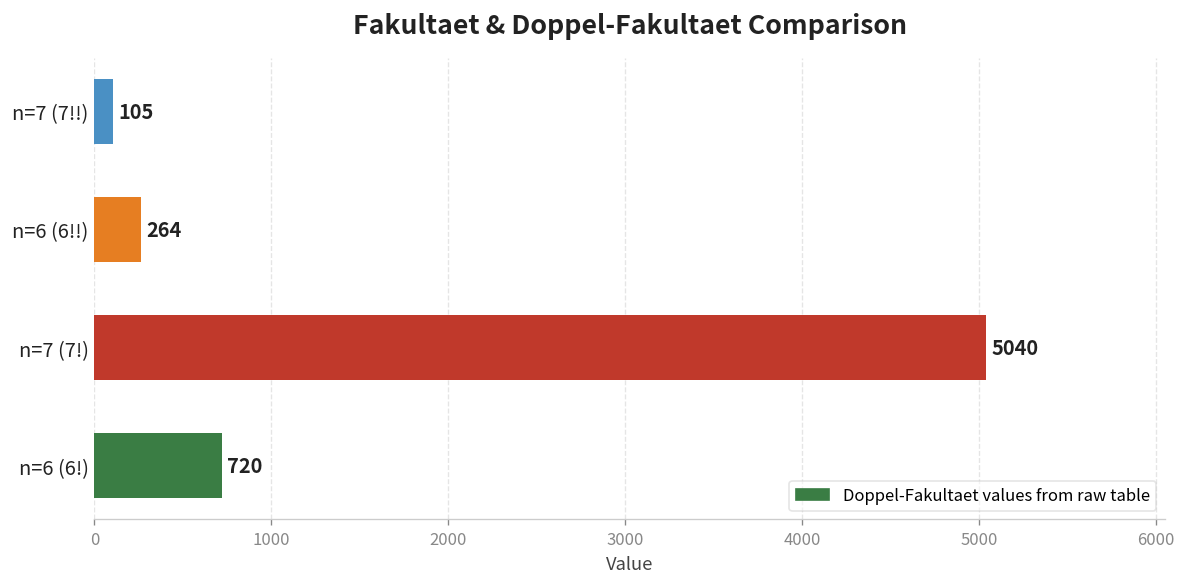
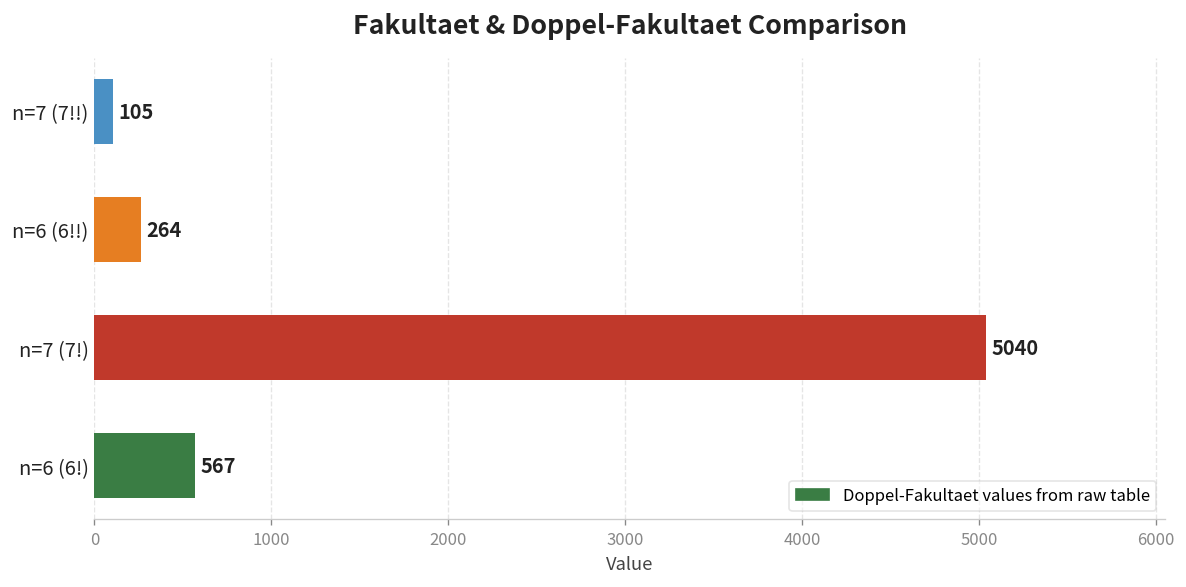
  {
    "n=7 (7!!)": 105,
    "n=6 (6!!)": 264,
    "n=7 (7!)": 5040,
-   "n=6 (6!)": 720
+   "n=6 (6!)": 567
  }
